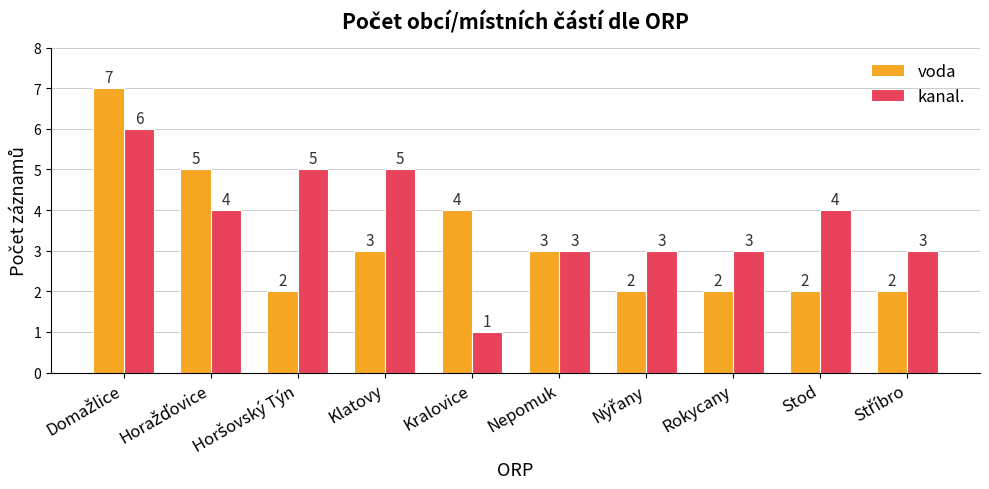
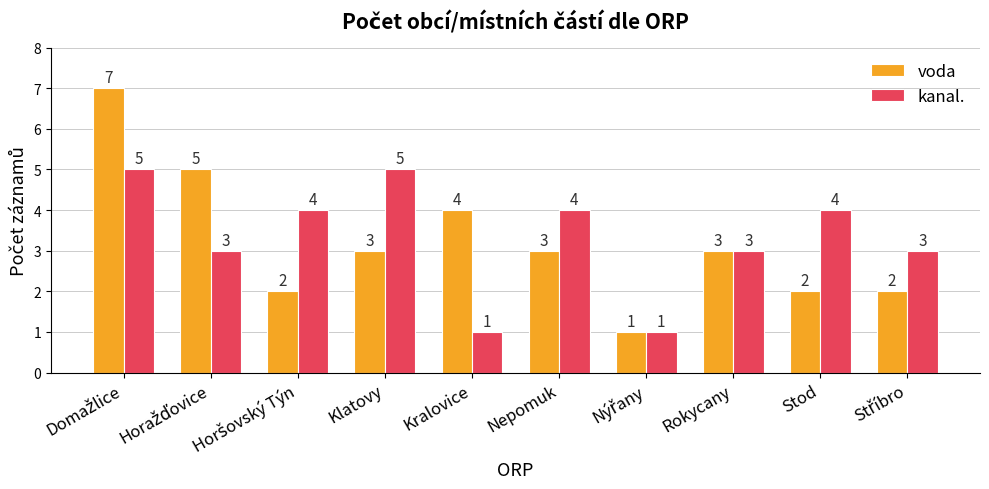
  {
    "voda": {
      "Domažlice": 7,
      "Horažďovice": 5,
      "Horšovský Týn": 2,
      "Klatovy": 3,
      "Kralovice": 4,
      "Nepomuk": 3,
-     "Nýřany": 2,
-     "Rokycany": 2,
+     "Nýřany": 1,
+     "Rokycany": 3,
      "Stod": 2,
      "Stříbro": 2
    },
    "kanal.": {
-     "Domažlice": 6,
-     "Horažďovice": 4,
-     "Horšovský Týn": 5,
+     "Domažlice": 5,
+     "Horažďovice": 3,
+     "Horšovský Týn": 4,
      "Klatovy": 5,
      "Kralovice": 1,
-     "Nepomuk": 3,
-     "Nýřany": 3,
+     "Nepomuk": 4,
+     "Nýřany": 1,
      "Rokycany": 3,
      "Stod": 4,
      "Stříbro": 3
    }
  }
